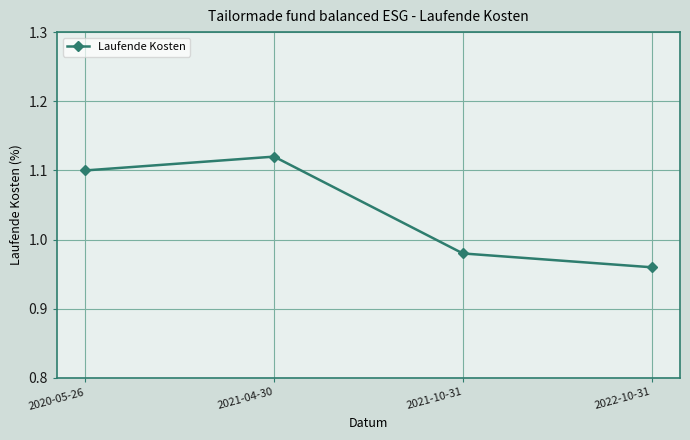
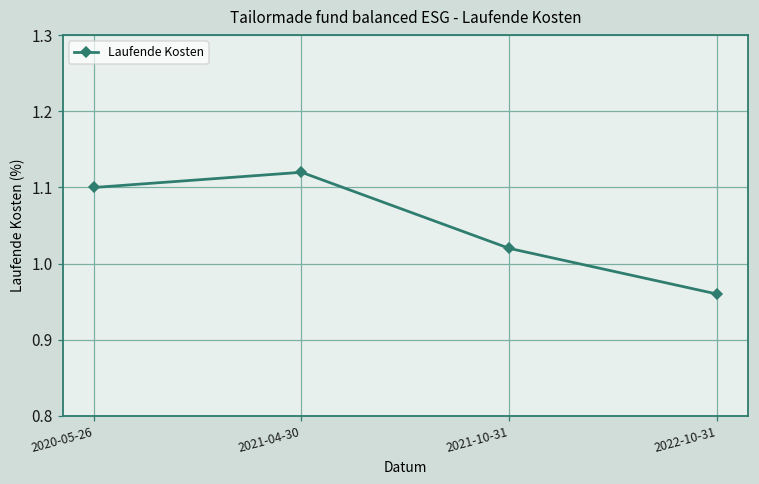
  {
    "2020-05-26": 1.10,
    "2021-04-30": 1.12,
-   "2021-10-31": 0.98,
+   "2021-10-31": 1.02,
    "2022-10-31": 0.96
  }
